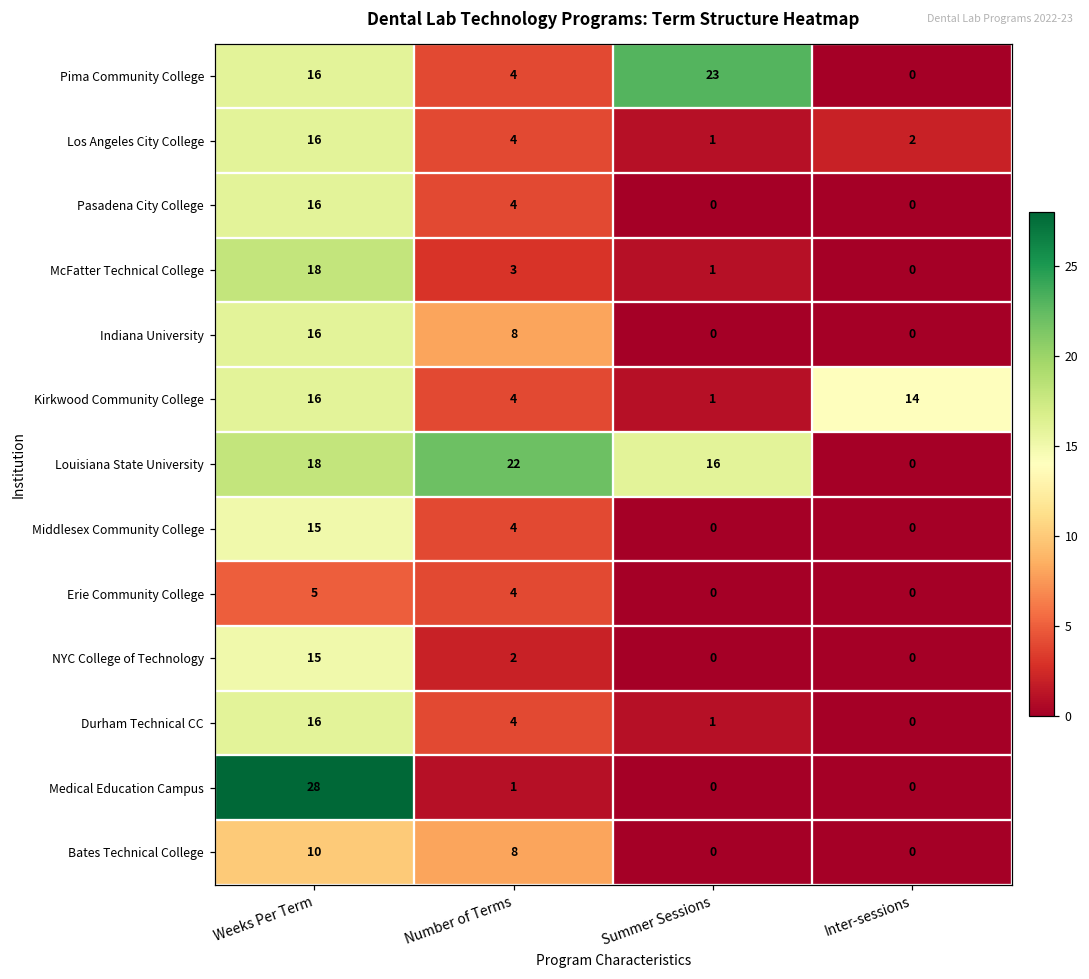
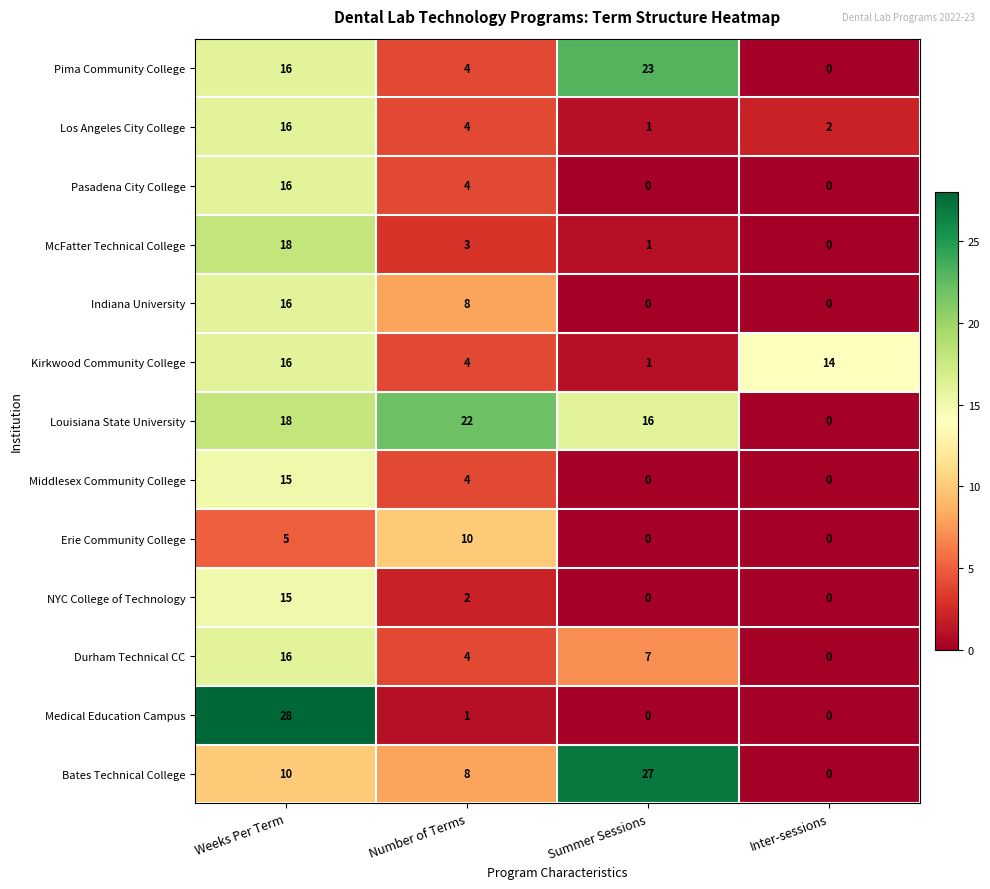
  {
    "Pima Community College": {
      "Weeks Per Term": 16,
      "Number of Terms": 4,
      "Summer Sessions": 23,
      "Inter-sessions": 0
    },
    "Los Angeles City College": {
      "Weeks Per Term": 16,
      "Number of Terms": 4,
      "Summer Sessions": 1,
      "Inter-sessions": 2
    },
    "Pasadena City College": {
      "Weeks Per Term": 16,
      "Number of Terms": 4,
      "Summer Sessions": 0,
      "Inter-sessions": 0
    },
    "McFatter Technical College": {
      "Weeks Per Term": 18,
      "Number of Terms": 3,
      "Summer Sessions": 1,
      "Inter-sessions": 0
    },
    "Indiana University": {
      "Weeks Per Term": 16,
      "Number of Terms": 8,
      "Summer Sessions": 0,
      "Inter-sessions": 0
    },
    "Kirkwood Community College": {
      "Weeks Per Term": 16,
      "Number of Terms": 4,
      "Summer Sessions": 1,
      "Inter-sessions": 14
    },
    "Louisiana State University": {
      "Weeks Per Term": 18,
      "Number of Terms": 22,
      "Summer Sessions": 16,
      "Inter-sessions": 0
    },
    "Middlesex Community College": {
      "Weeks Per Term": 15,
      "Number of Terms": 4,
      "Summer Sessions": 0,
      "Inter-sessions": 0
    },
    "Erie Community College": {
      "Weeks Per Term": 5,
-     "Number of Terms": 4,
+     "Number of Terms": 10,
      "Summer Sessions": 0,
      "Inter-sessions": 0
    },
    "NYC College of Technology": {
      "Weeks Per Term": 15,
      "Number of Terms": 2,
      "Summer Sessions": 0,
      "Inter-sessions": 0
    },
    "Durham Technical CC": {
      "Weeks Per Term": 16,
      "Number of Terms": 4,
-     "Summer Sessions": 1,
+     "Summer Sessions": 7,
      "Inter-sessions": 0
    },
    "Medical Education Campus": {
      "Weeks Per Term": 28,
      "Number of Terms": 1,
      "Summer Sessions": 0,
      "Inter-sessions": 0
    },
    "Bates Technical College": {
      "Weeks Per Term": 10,
      "Number of Terms": 8,
-     "Summer Sessions": 0,
+     "Summer Sessions": 27,
      "Inter-sessions": 0
    }
  }
